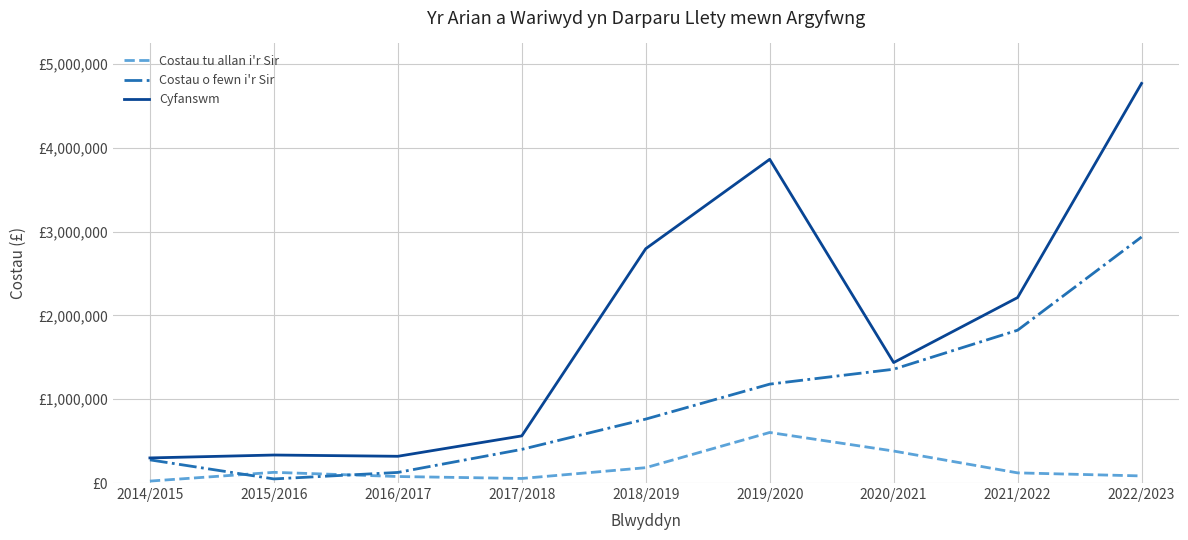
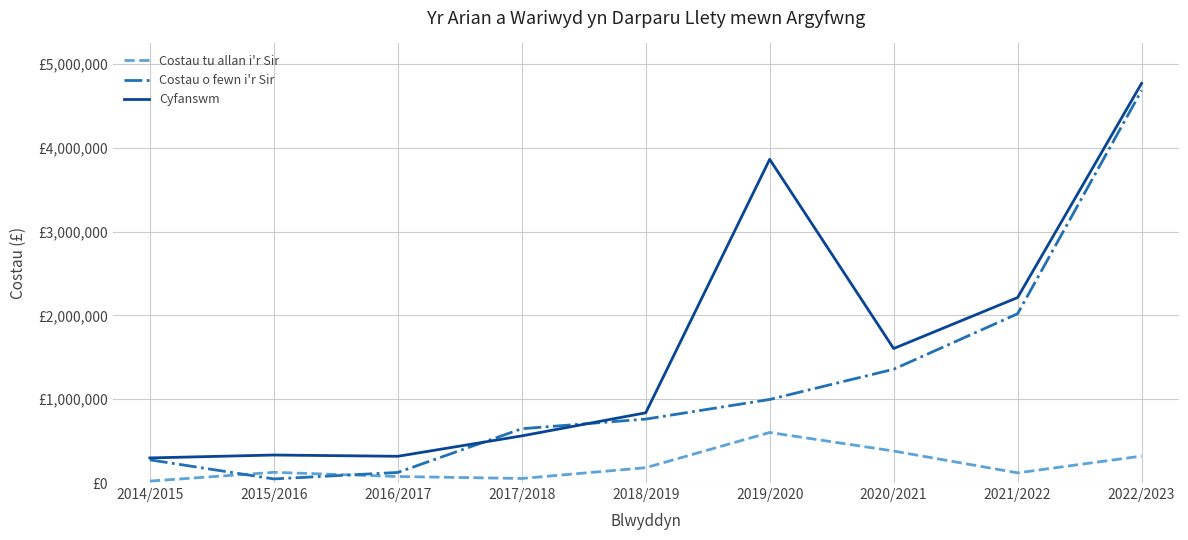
  {
    "Costau tu allan i'r Sir": {
      "2014/2015": "£0",
      "2015/2016": "£100,000",
      "2016/2017": "£100,000",
      "2017/2018": "£100,000",
      "2018/2019": "£200,000",
      "2019/2020": "£600,000",
      "2020/2021": "£400,000",
      "2021/2022": "£100,000",
-     "2022/2023": "£100,000"
+     "2022/2023": "£300,000"
    },
    "Costau o fewn i'r Sir": {
      "2015/2016": "£0",
      "2016/2017": "£100,000",
-     "2017/2018": "£400,000",
+     "2017/2018": "£600,000",
      "2018/2019": "£800,000",
-     "2019/2020": "£1,200,000",
+     "2019/2020": "£1,000,000",
      "2020/2021": "£1,400,000",
-     "2021/2022": "£1,800,000",
-     "2022/2023": "£2,900,000"
+     "2021/2022": "£2,000,000",
+     "2022/2023": "£4,700,000"
    },
    "Cyfanswm": {
      "2015/2016": "£300,000",
      "2016/2017": "£300,000",
      "2017/2018": "£600,000",
-     "2018/2019": "£2,800,000",
+     "2018/2019": "£800,000",
      "2019/2020": "£3,900,000",
-     "2020/2021": "£1,400,000",
+     "2020/2021": "£1,600,000",
      "2021/2022": "£2,200,000",
      "2022/2023": "£4,800,000"
    }
  }
